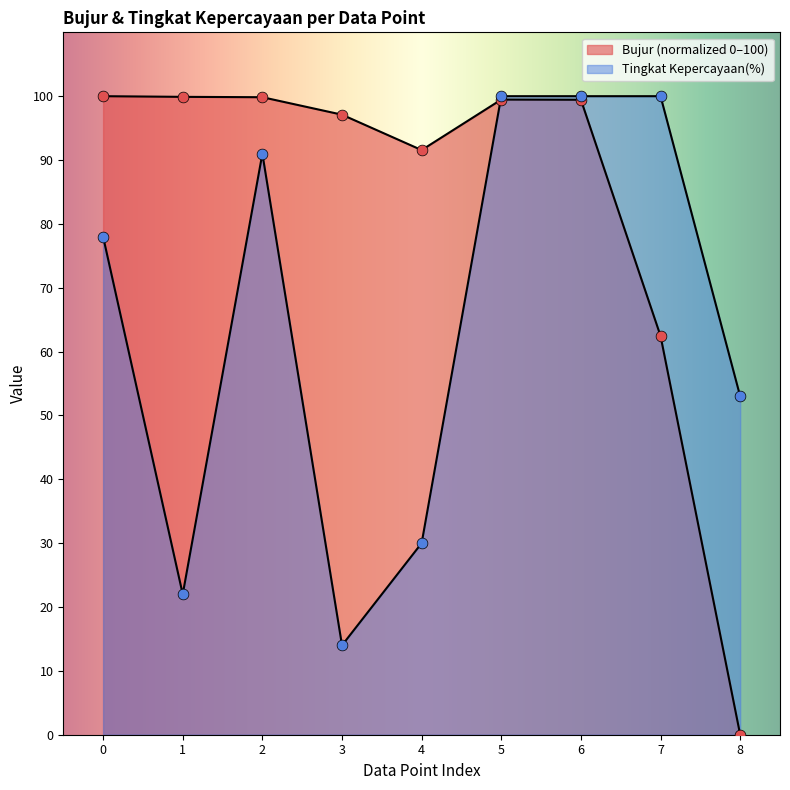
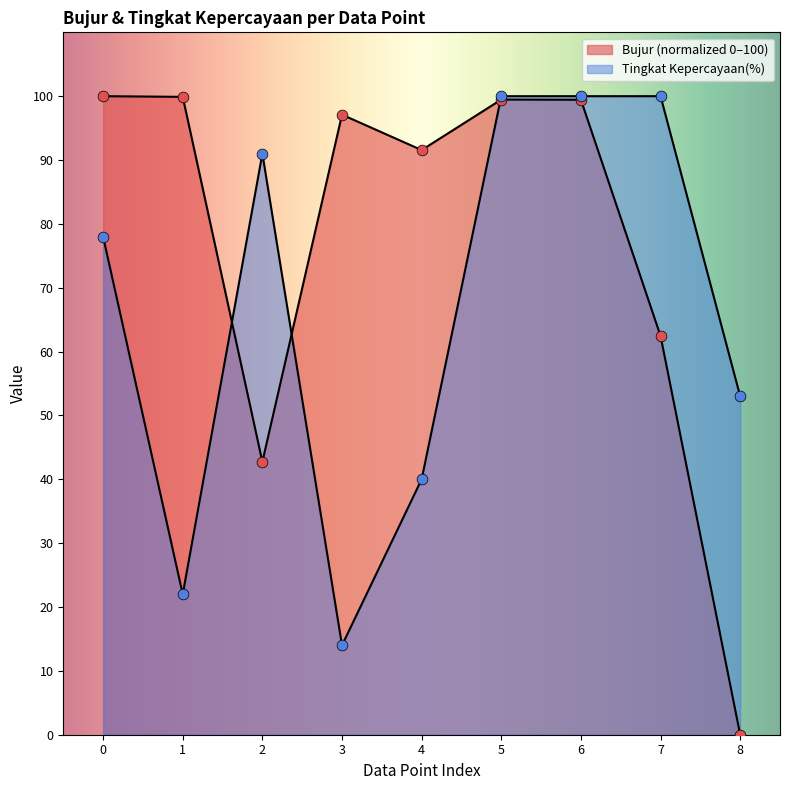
  {
    "Bujur (normalized 0–100)": {
      "0": 100,
      "1": 100,
-     "2": 100,
+     "2": 43,
      "3": 97,
      "4": 92,
      "5": 99,
      "6": 99,
      "7": 62,
      "8": 0
    },
    "Tingkat Kepercayaan(%)": {
      "0": 78,
      "1": 22,
      "2": 91,
      "3": 14,
-     "4": 30,
+     "4": 40,
      "5": 100,
      "6": 100,
      "7": 100,
      "8": 53
    }
  }
